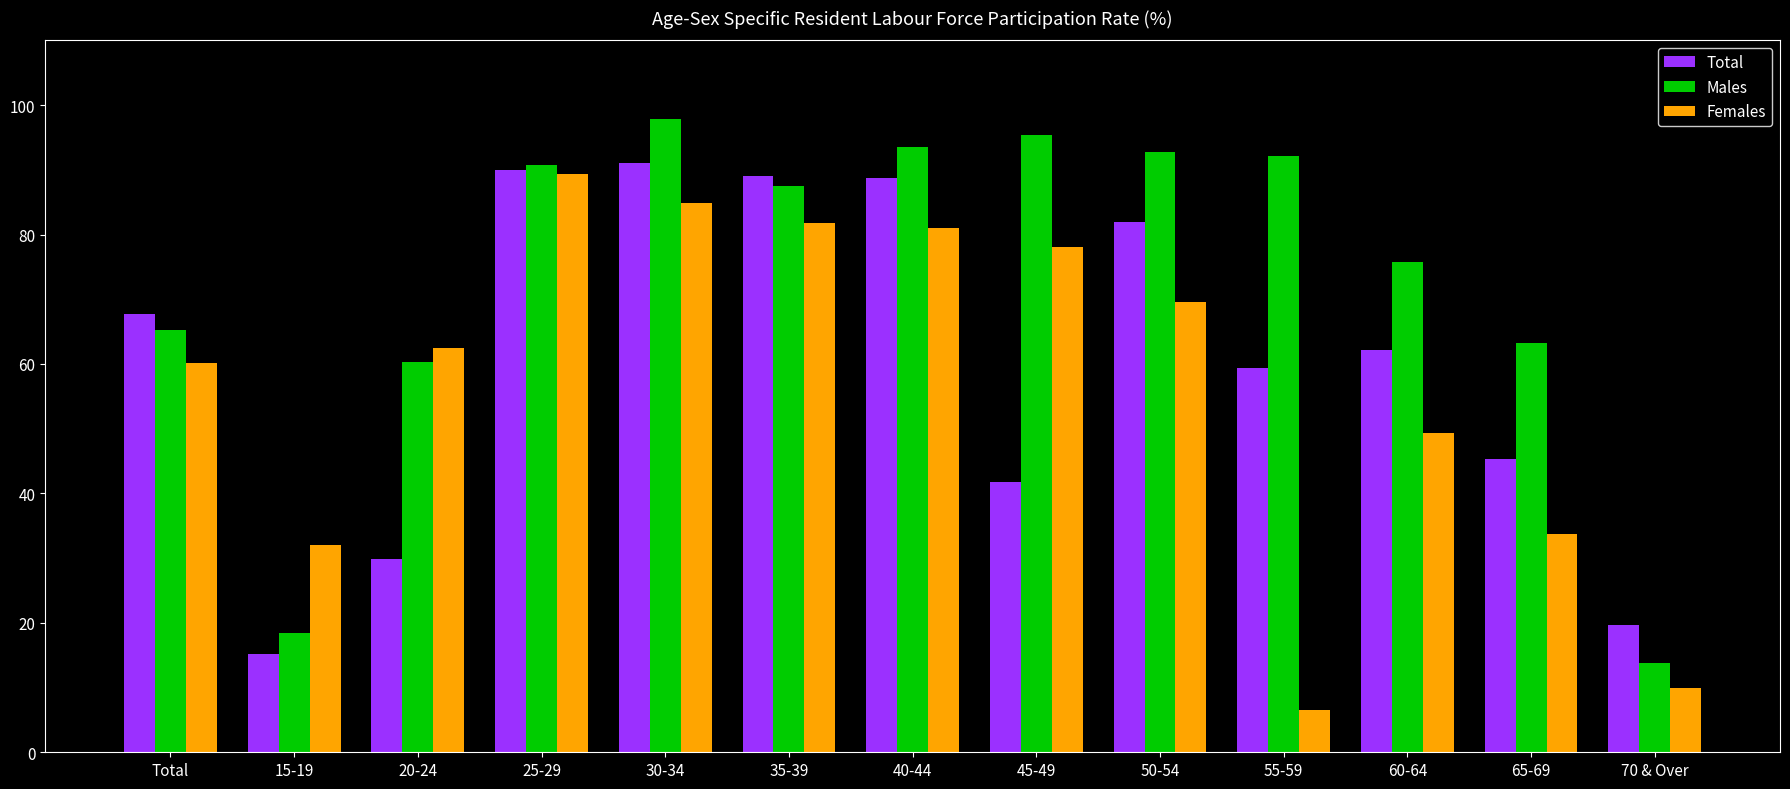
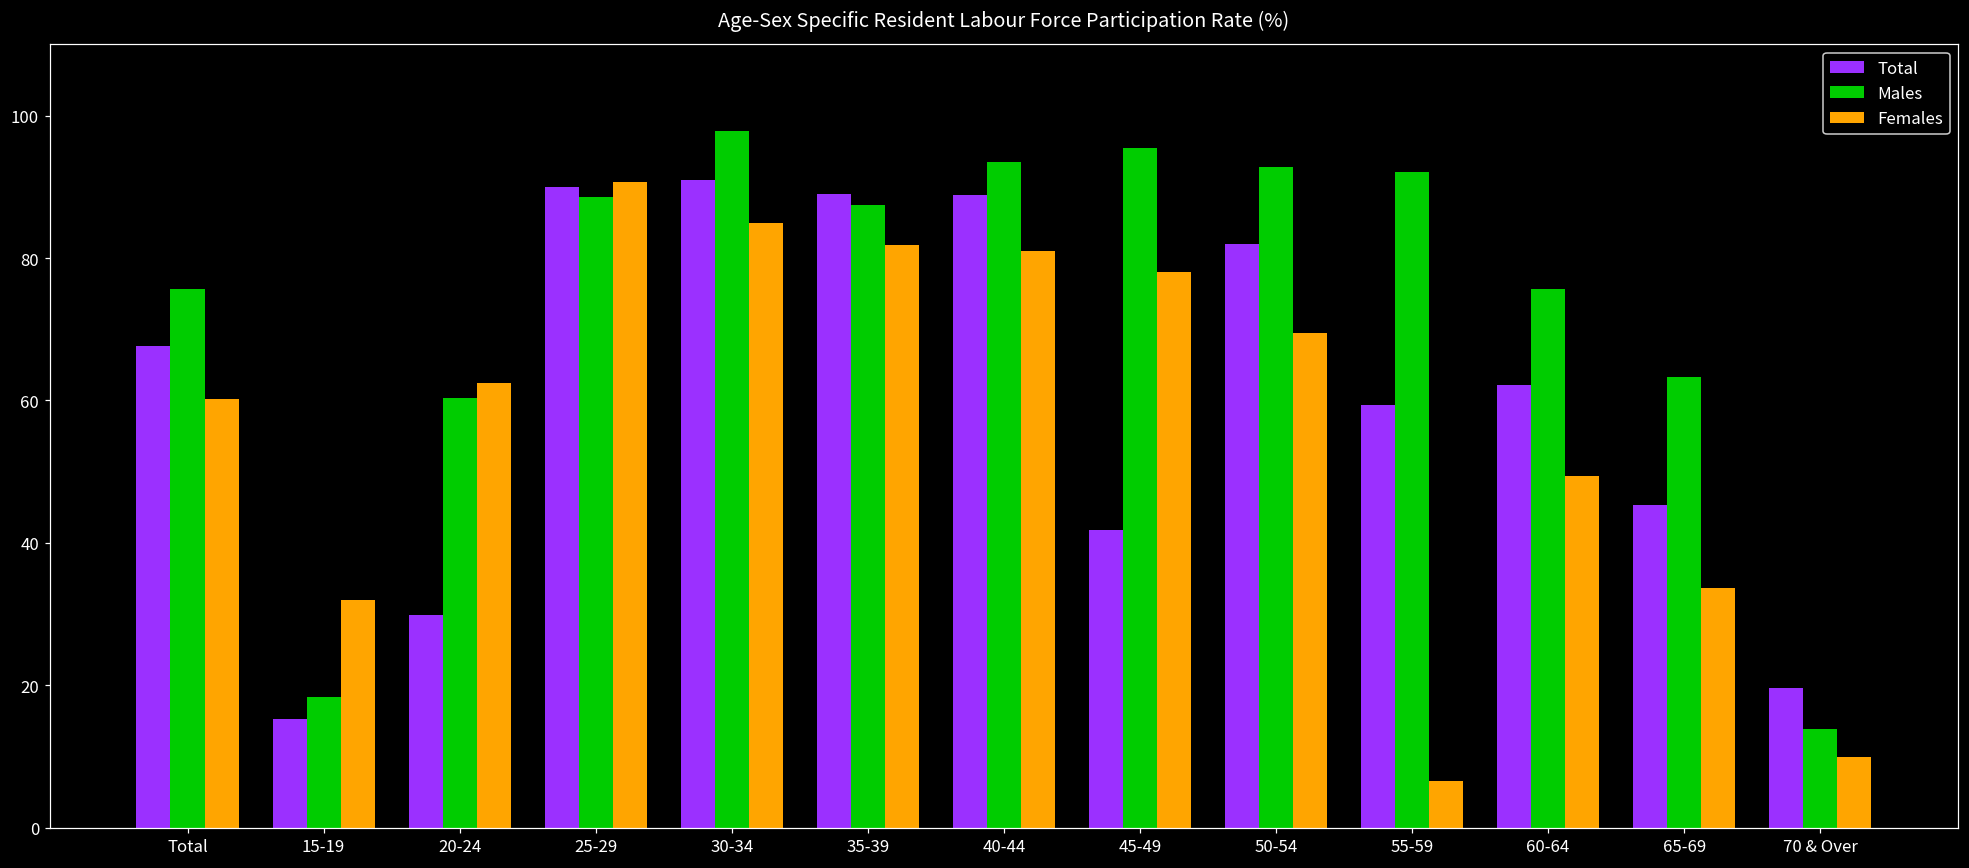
  {
    "Total": {
      "Total": 68,
      "15-19": 15,
      "20-24": 30,
      "25-29": 90,
      "30-34": 91,
      "35-39": 89,
      "40-44": 89,
      "45-49": 42,
      "50-54": 82,
      "55-59": 59,
      "60-64": 62,
      "65-69": 45,
      "70 & Over": 20
    },
    "Males": {
-     "Total": 65,
+     "Total": 76,
      "15-19": 18,
      "20-24": 60,
-     "25-29": 91,
+     "25-29": 89,
      "30-34": 98,
      "35-39": 88,
      "40-44": 94,
      "45-49": 95,
      "50-54": 93,
      "55-59": 92,
      "60-64": 76,
      "65-69": 63,
      "70 & Over": 14
    },
    "Females": {
      "Total": 60,
      "15-19": 32,
      "20-24": 62,
-     "25-29": 89,
+     "25-29": 91,
      "30-34": 85,
      "35-39": 82,
      "40-44": 81,
      "45-49": 78,
      "50-54": 70,
      "55-59": 7,
      "60-64": 49,
      "65-69": 34,
      "70 & Over": 10
    }
  }
